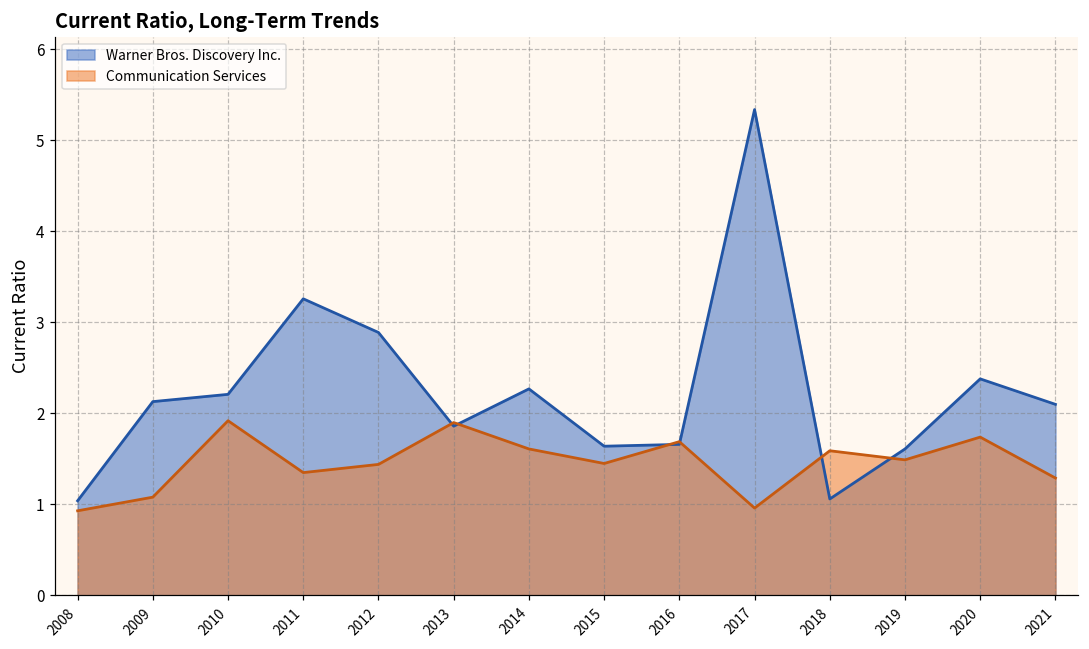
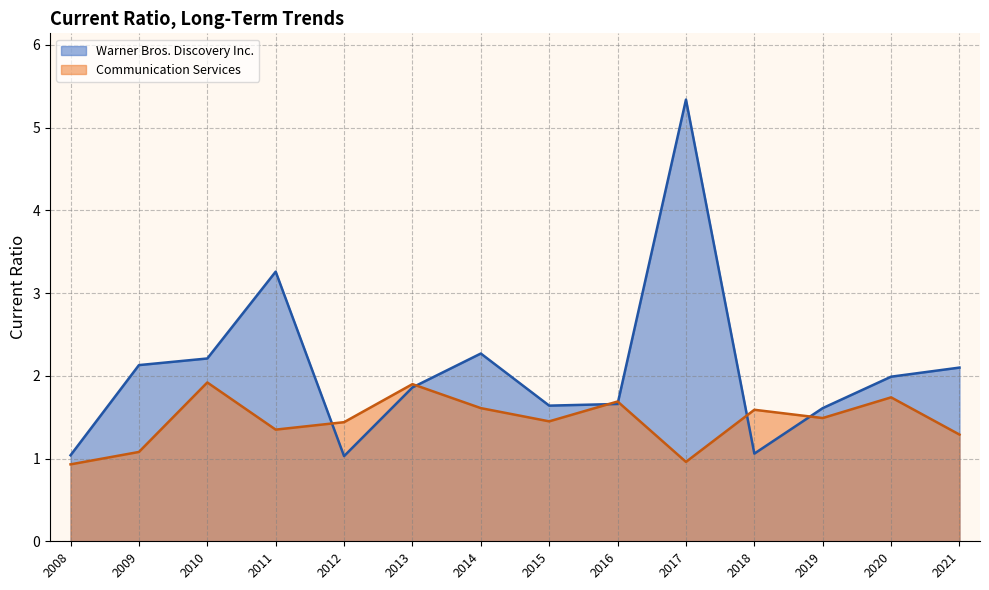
  {
    "Warner Bros. Discovery Inc.": {
      "2008": 1.0,
      "2009": 2.1,
      "2010": 2.2,
      "2011": 3.3,
-     "2012": 2.9,
+     "2012": 1.0,
      "2013": 1.9,
      "2014": 2.3,
      "2015": 1.6,
      "2017": 5.3,
      "2018": 1.1,
      "2019": 1.6,
-     "2020": 2.4,
+     "2020": 2.0,
      "2021": 2.1
    },
    "Communication Services": {
      "2008": 0.9,
      "2009": 1.1,
      "2010": 1.9,
      "2011": 1.4,
      "2012": 1.4,
      "2013": 1.9,
      "2014": 1.6,
      "2015": 1.5,
      "2017": 1.0,
      "2018": 1.6,
      "2019": 1.5,
      "2020": 1.7,
      "2021": 1.3
    }
  }
